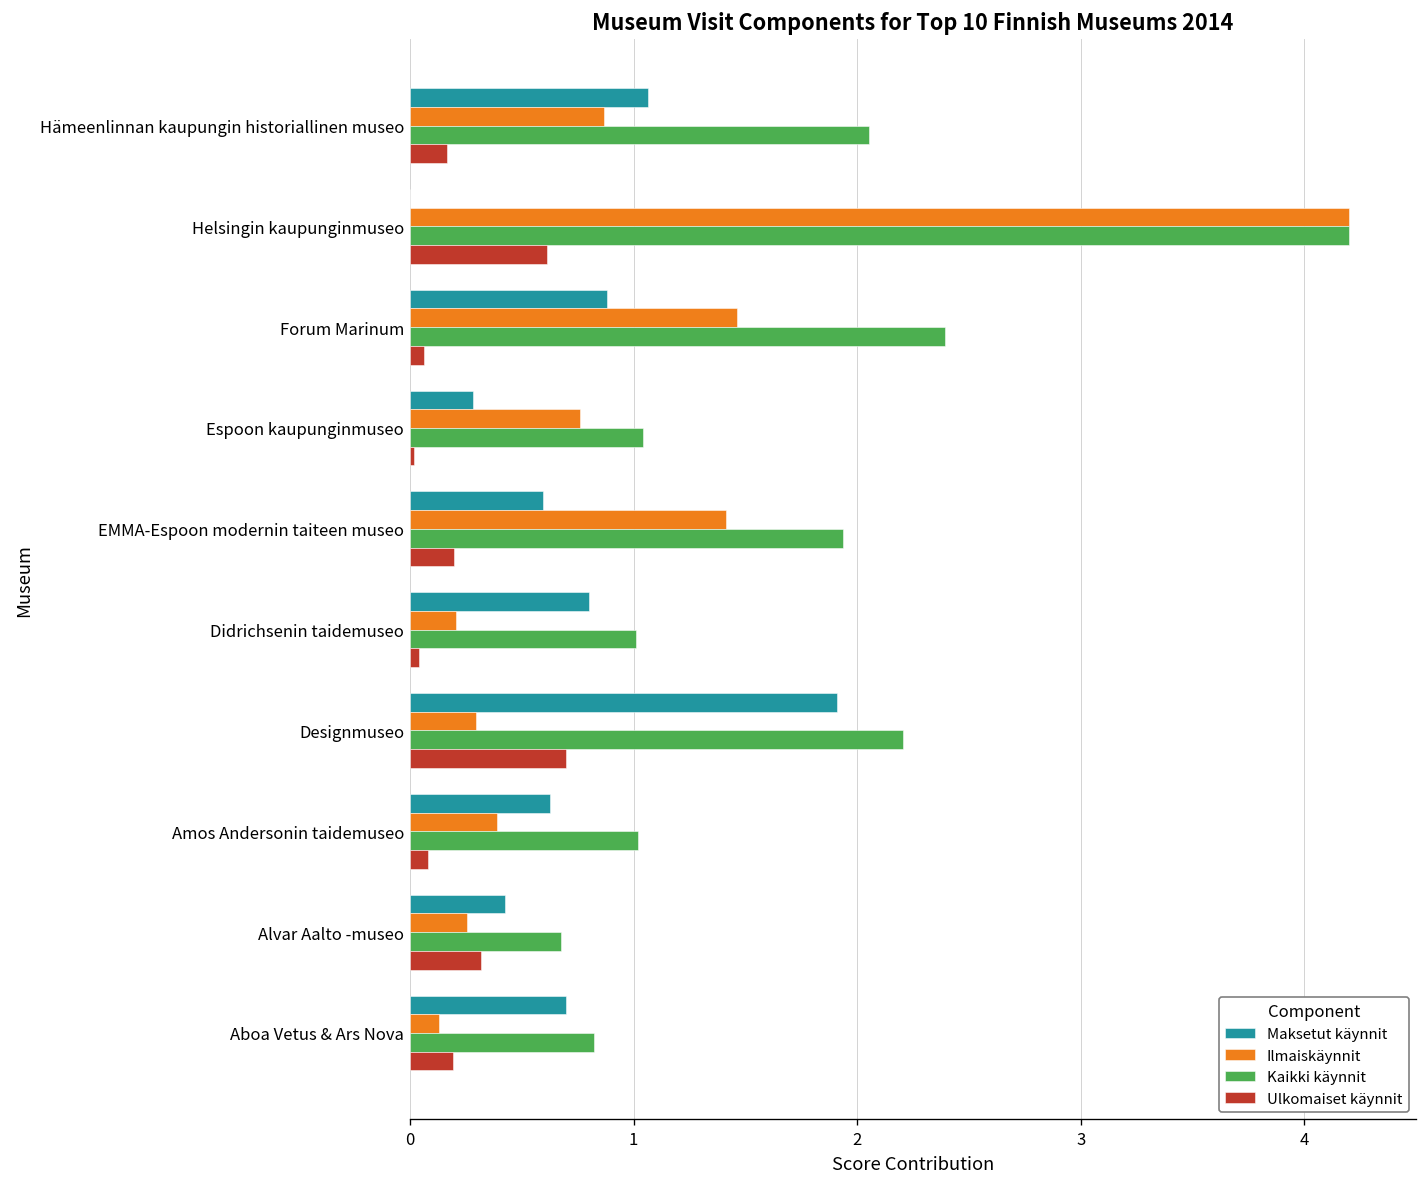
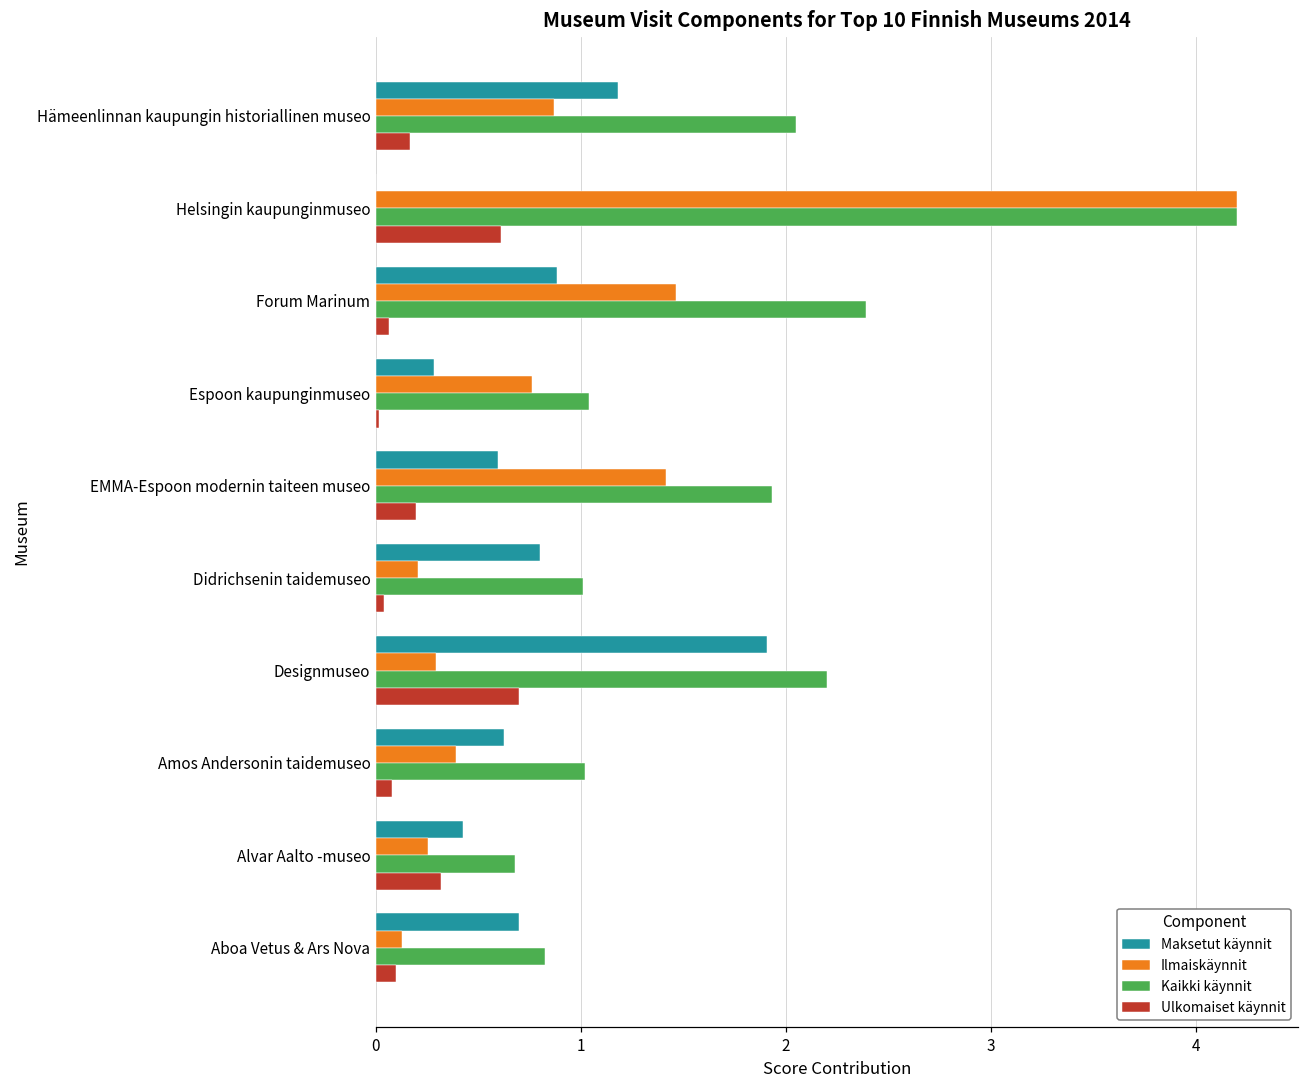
  {
    "Maksetut käynnit": {
-     "Hämeenlinnan kaupungin historiallinen museo": 1.06,
+     "Hämeenlinnan kaupungin historiallinen museo": 1.18,
      "Helsingin kaupunginmuseo": 0.00,
      "Forum Marinum": 0.88,
      "Espoon kaupunginmuseo": 0.28,
      "EMMA-Espoon modernin taiteen museo": 0.59,
      "Didrichsenin taidemuseo": 0.80,
      "Designmuseo": 1.91,
      "Amos Andersonin taidemuseo": 0.63,
      "Alvar Aalto -museo": 0.42,
      "Aboa Vetus & Ars Nova": 0.70
    },
    "Ilmaiskäynnit": {
      "Hämeenlinnan kaupungin historiallinen museo": 0.87,
      "Helsingin kaupunginmuseo": 4.20,
      "Forum Marinum": 1.46,
      "Espoon kaupunginmuseo": 0.76,
      "EMMA-Espoon modernin taiteen museo": 1.42,
      "Didrichsenin taidemuseo": 0.21,
      "Designmuseo": 0.30,
      "Amos Andersonin taidemuseo": 0.39,
      "Alvar Aalto -museo": 0.25,
      "Aboa Vetus & Ars Nova": 0.13
    },
    "Kaikki käynnit": {
      "Hämeenlinnan kaupungin historiallinen museo": 2.05,
      "Helsingin kaupunginmuseo": 4.20,
      "Forum Marinum": 2.39,
      "Espoon kaupunginmuseo": 1.04,
      "EMMA-Espoon modernin taiteen museo": 1.94,
      "Didrichsenin taidemuseo": 1.01,
      "Designmuseo": 2.20,
      "Amos Andersonin taidemuseo": 1.02,
      "Alvar Aalto -museo": 0.68,
      "Aboa Vetus & Ars Nova": 0.83
    },
    "Ulkomaiset käynnit": {
      "Hämeenlinnan kaupungin historiallinen museo": 0.17,
      "Helsingin kaupunginmuseo": 0.61,
      "Forum Marinum": 0.06,
      "Espoon kaupunginmuseo": 0.02,
      "EMMA-Espoon modernin taiteen museo": 0.20,
      "Didrichsenin taidemuseo": 0.04,
      "Designmuseo": 0.70,
      "Amos Andersonin taidemuseo": 0.08,
      "Alvar Aalto -museo": 0.32,
-     "Aboa Vetus & Ars Nova": 0.19
+     "Aboa Vetus & Ars Nova": 0.10
    }
  }
